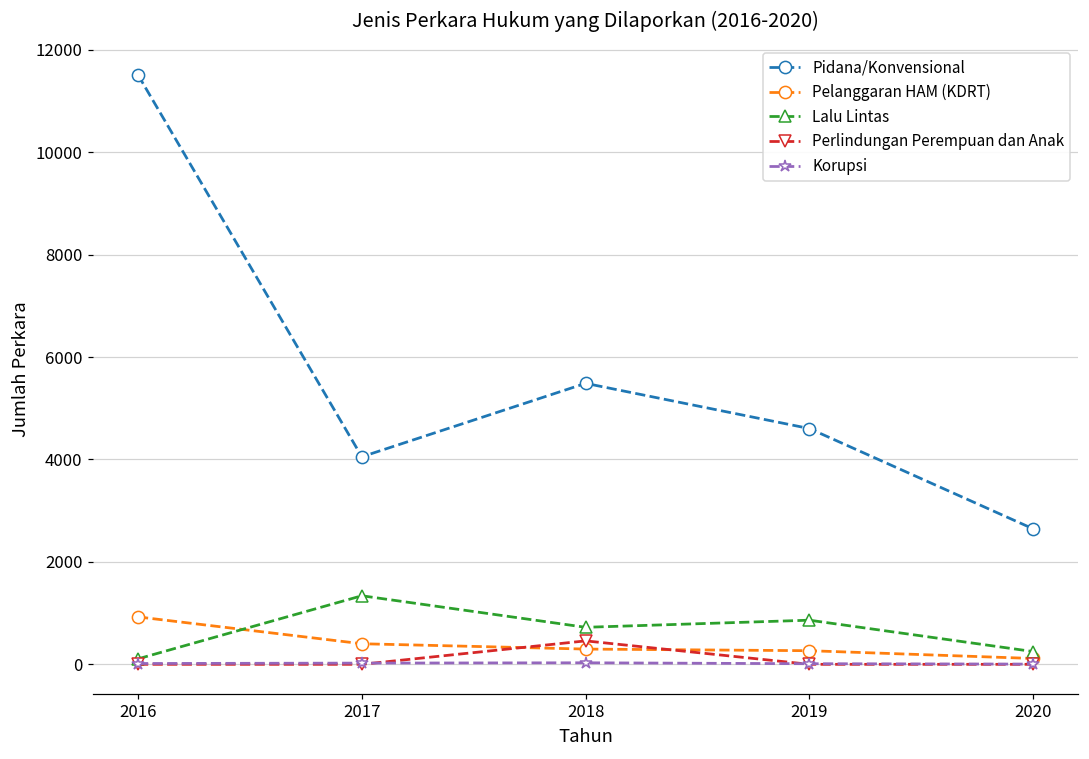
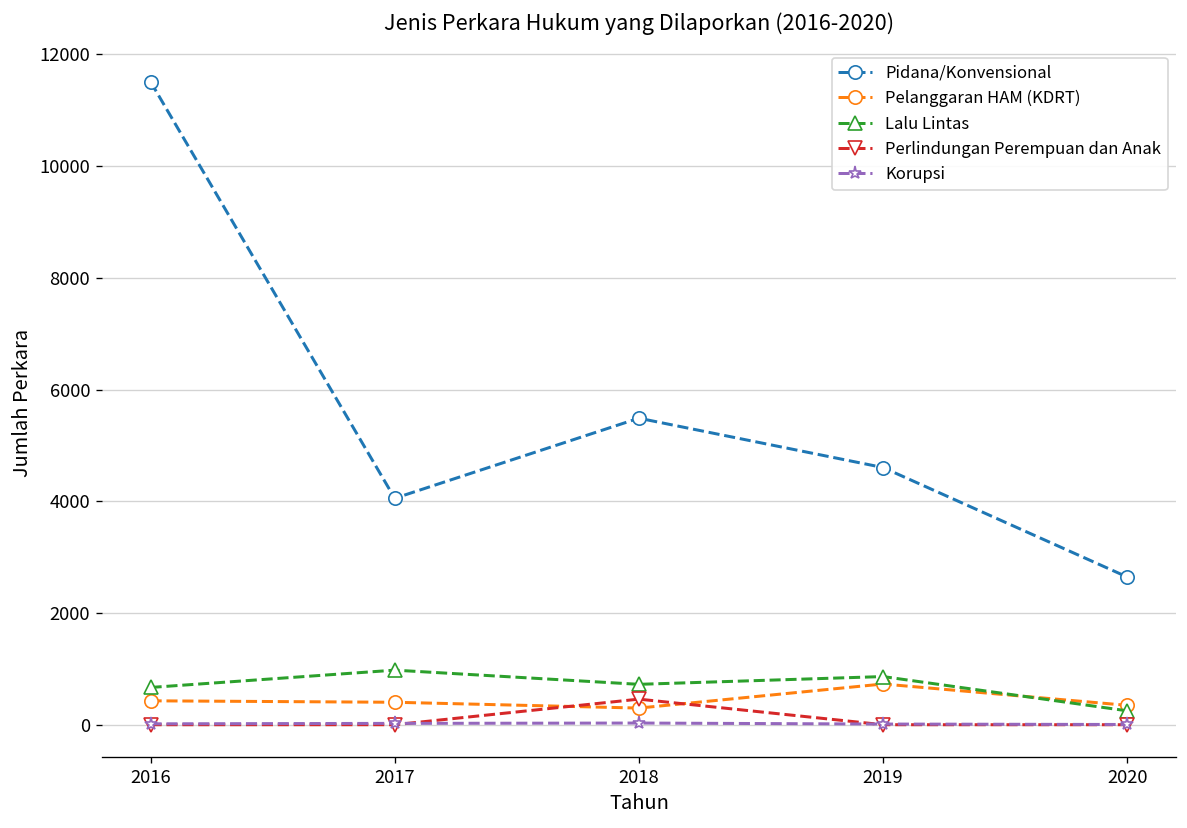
  {
    "Pidana/Konvensional": {
      "2016": 11500,
      "2017": 4100,
      "2018": 5500,
      "2019": 4600,
      "2020": 2600
    },
    "Pelanggaran HAM (KDRT)": {
-     "2016": 900,
+     "2016": 400,
      "2017": 400,
      "2018": 300,
-     "2019": 300,
-     "2020": 100
+     "2019": 700,
+     "2020": 300
    },
    "Lalu Lintas": {
-     "2016": 100,
-     "2017": 1300,
+     "2016": 700,
+     "2017": 1000,
      "2018": 700,
      "2019": 900,
      "2020": 200
    },
    "Perlindungan Perempuan dan Anak": {
      "2018": 500
    },
    "Korupsi": {
      "2018": 0
    }
  }
